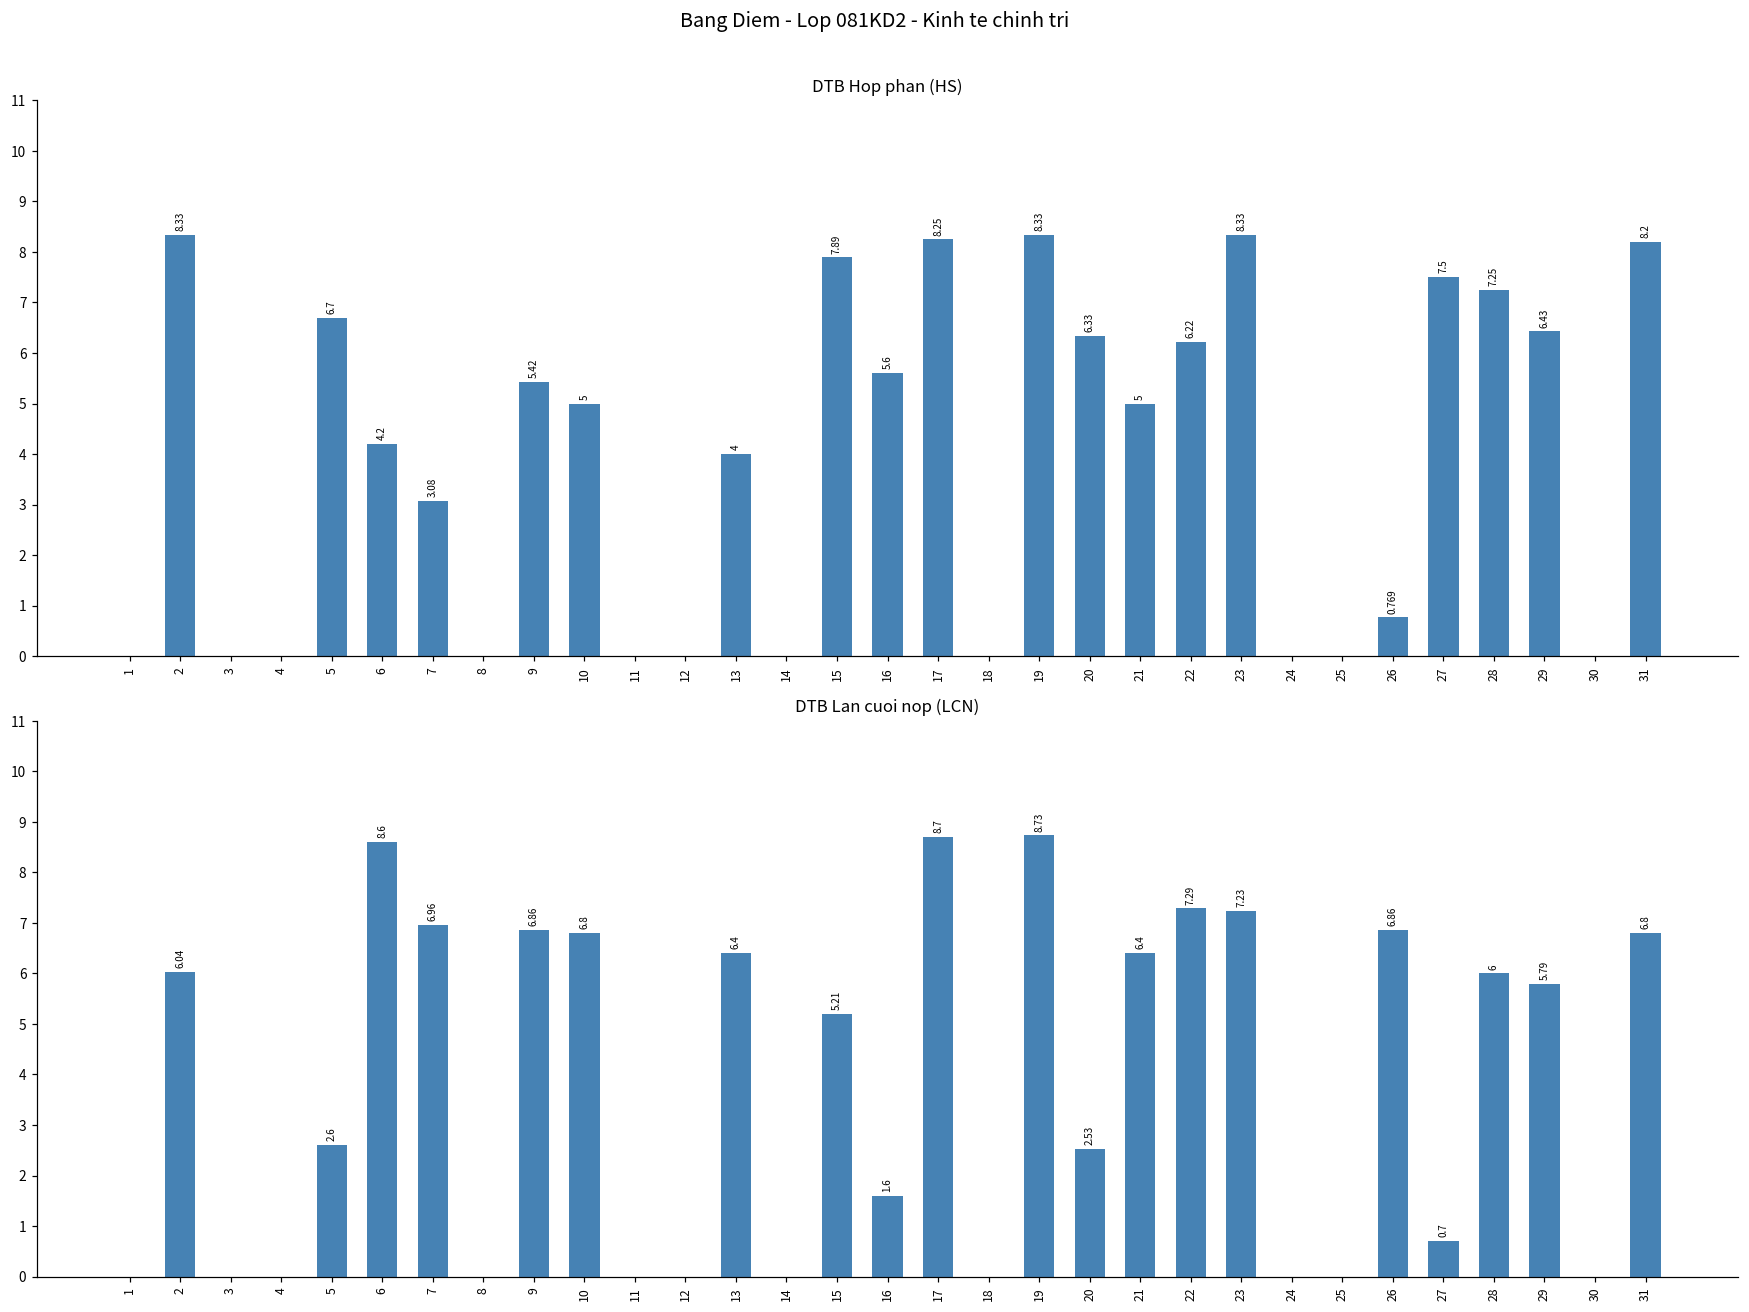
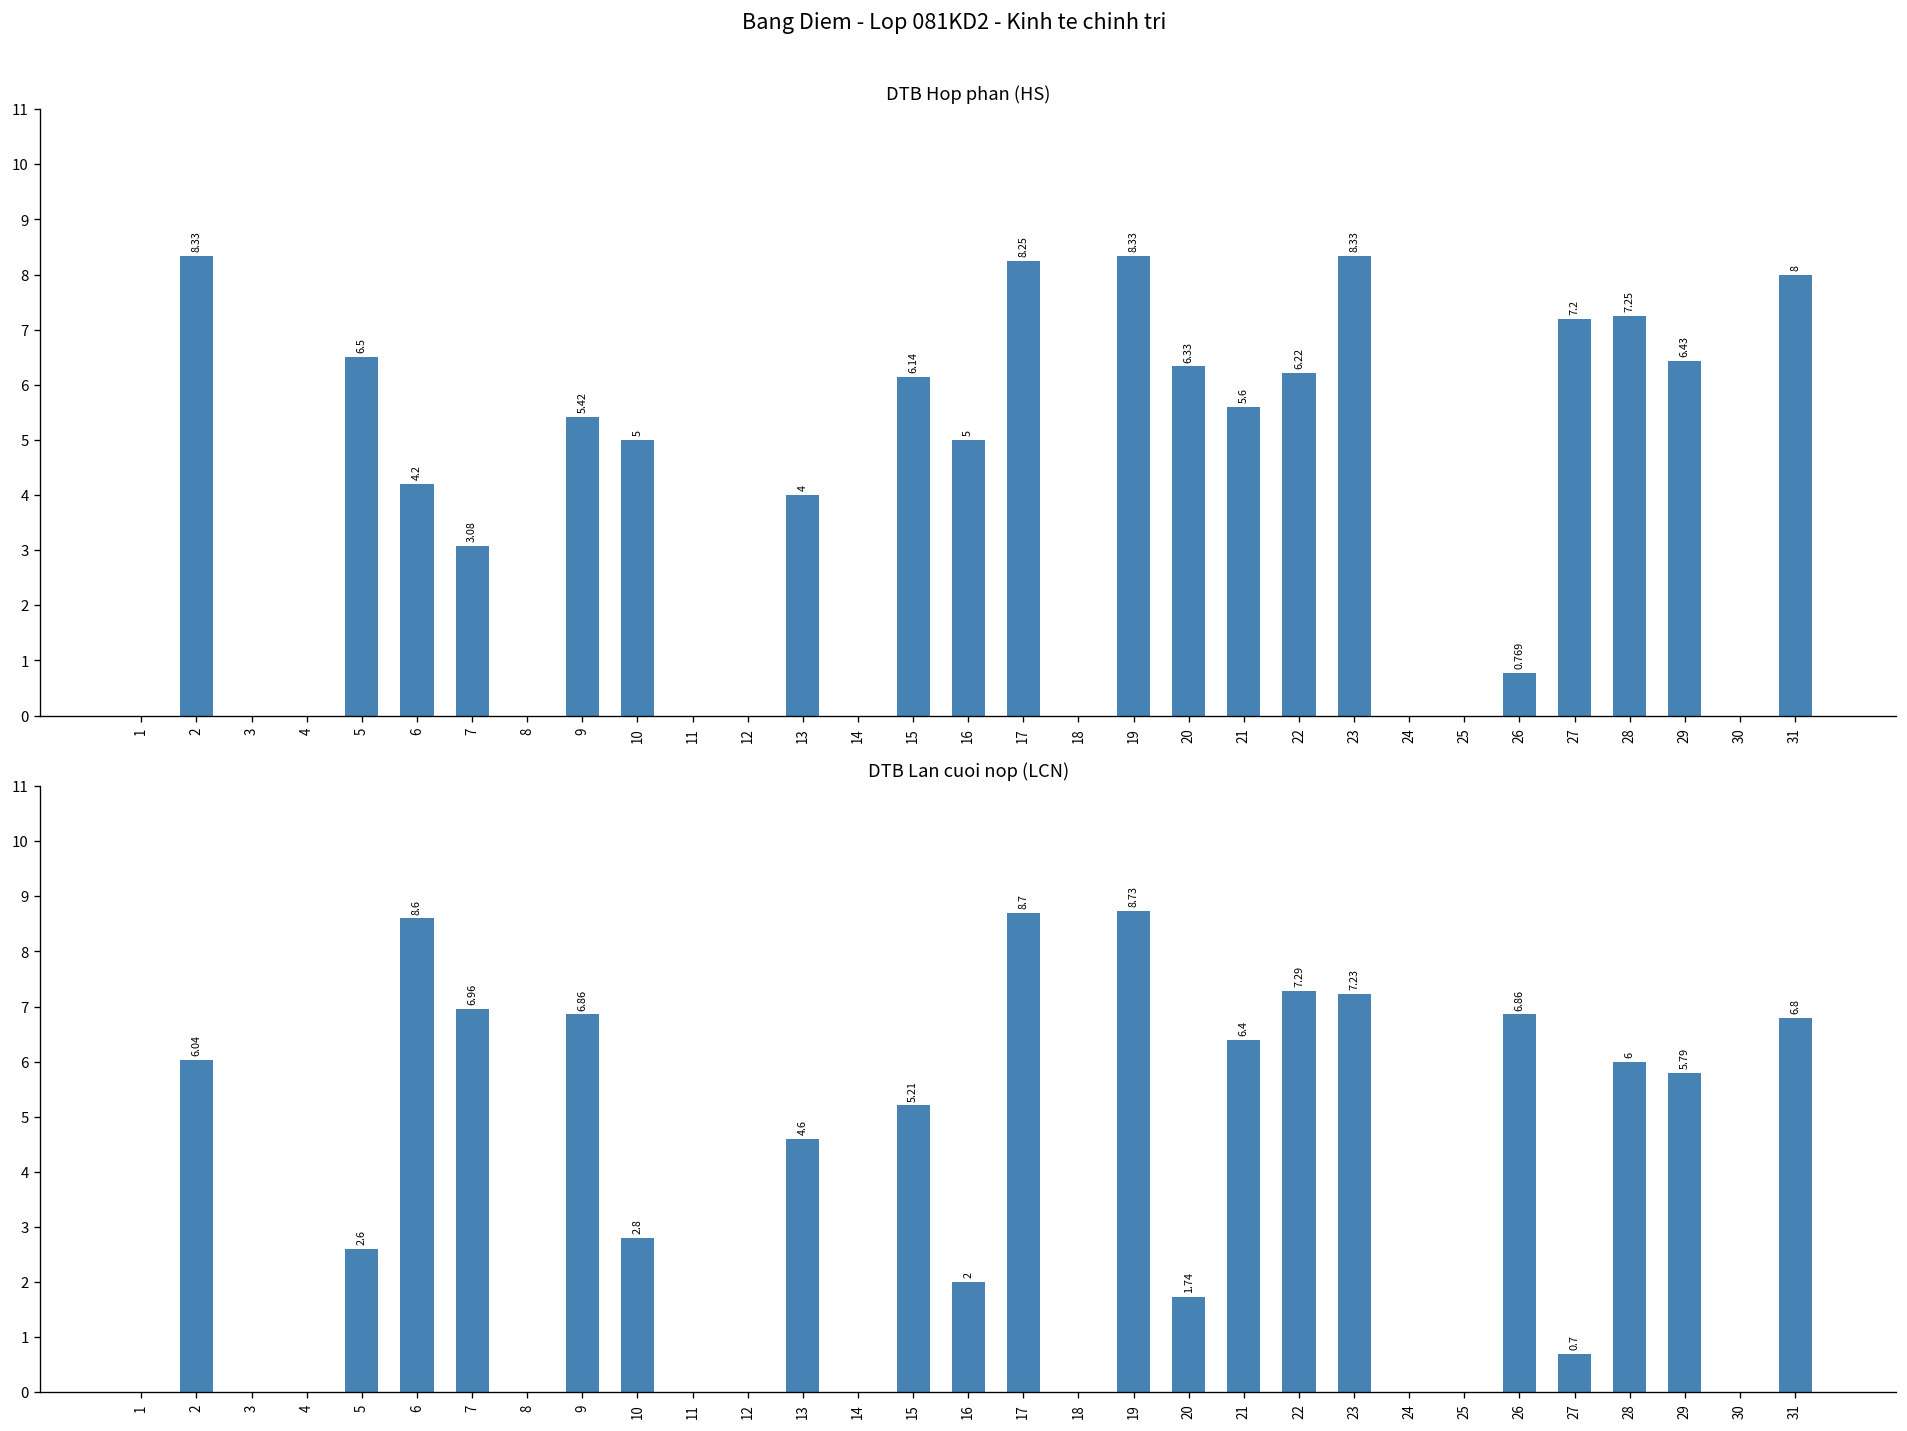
  {
    "DTB Hop phan (HS)": {
      "2": 8.33,
-     "5": 6.7,
+     "5": 6.5,
      "6": 4.2,
      "7": 3.08,
      "9": 5.42,
      "10": 5,
      "13": 4,
-     "15": 7.89,
-     "16": 5.6,
+     "15": 6.14,
+     "16": 5,
      "17": 8.25,
      "19": 8.33,
      "20": 6.33,
-     "21": 5,
+     "21": 5.6,
      "22": 6.22,
      "23": 8.33,
      "26": 0.769,
-     "27": 7.5,
+     "27": 7.2,
      "28": 7.25,
      "29": 6.43,
-     "31": 8.2
+     "31": 8
    },
    "DTB Lan cuoi nop (LCN)": {
      "2": 6.04,
      "5": 2.6,
      "6": 8.6,
      "7": 6.96,
      "9": 6.86,
-     "10": 6.8,
-     "13": 6.4,
+     "10": 2.8,
+     "13": 4.6,
      "15": 5.21,
-     "16": 1.6,
+     "16": 2,
      "17": 8.7,
      "19": 8.73,
-     "20": 2.53,
+     "20": 1.74,
      "21": 6.4,
      "22": 7.29,
      "23": 7.23,
      "26": 6.86,
      "27": 0.7,
      "28": 6,
      "29": 5.79,
      "31": 6.8
    }
  }
